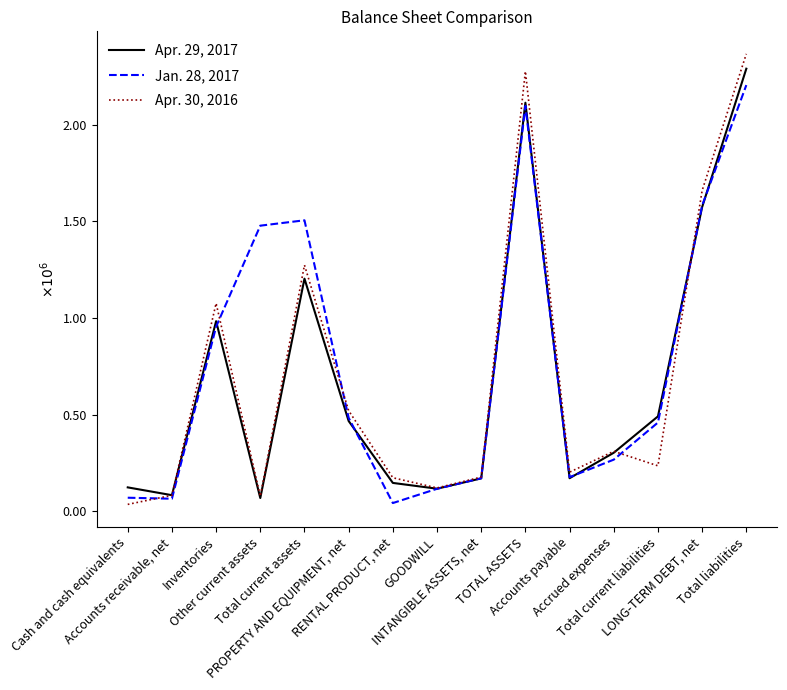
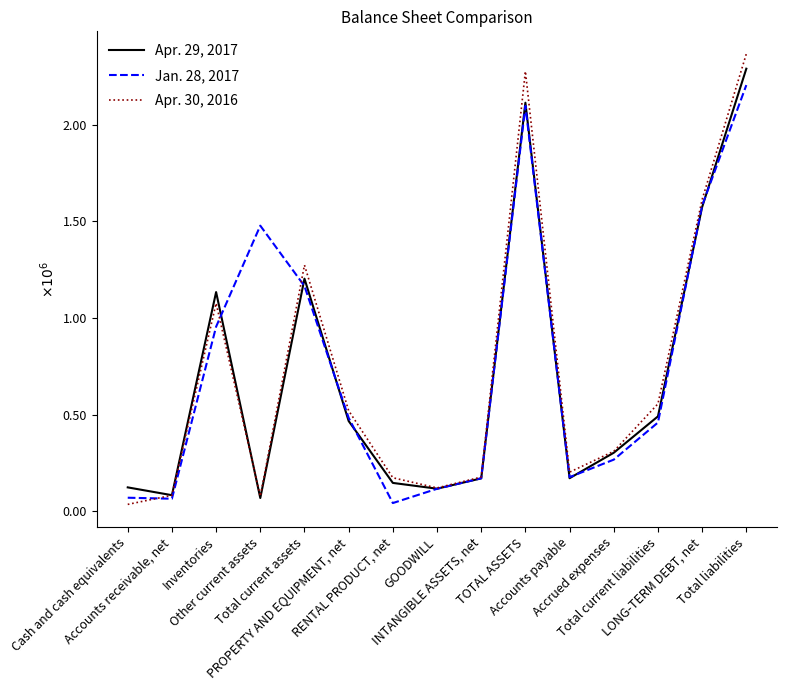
  {
    "Apr. 29, 2017": {
      "Cash and cash equivalents": 0.12,
-     "Inventories": 0.98,
+     "Inventories": 1.13,
      "Total current assets": 1.20,
      "PROPERTY AND EQUIPMENT, net": 0.47,
      "RENTAL PRODUCT, net": 0.15,
      "TOTAL ASSETS": 2.11,
      "Total current liabilities": 0.49,
      "Total liabilities": 2.29
    },
    "Jan. 28, 2017": {
      "Cash and cash equivalents": 0.07,
      "Accounts receivable, net": 0.07,
      "Inventories": 0.96,
      "Other current assets": 1.48,
-     "Total current assets": 1.51,
+     "Total current assets": 1.17,
      "PROPERTY AND EQUIPMENT, net": 0.48,
      "RENTAL PRODUCT, net": 0.04,
      "TOTAL ASSETS": 2.10,
      "Accrued expenses": 0.27,
      "Total current liabilities": 0.46,
      "Total liabilities": 2.21
    },
    "Apr. 30, 2016": {
      "Cash and cash equivalents": 0.04,
      "Inventories": 1.08,
      "Total current assets": 1.27,
      "PROPERTY AND EQUIPMENT, net": 0.52,
      "RENTAL PRODUCT, net": 0.17,
      "TOTAL ASSETS": 2.28,
      "Accounts payable": 0.20,
-     "Total current liabilities": 0.24,
-     "LONG-TERM DEBT, net": 1.66,
+     "Total current liabilities": 0.56,
+     "LONG-TERM DEBT, net": 1.61,
      "Total liabilities": 2.37
    }
  }
